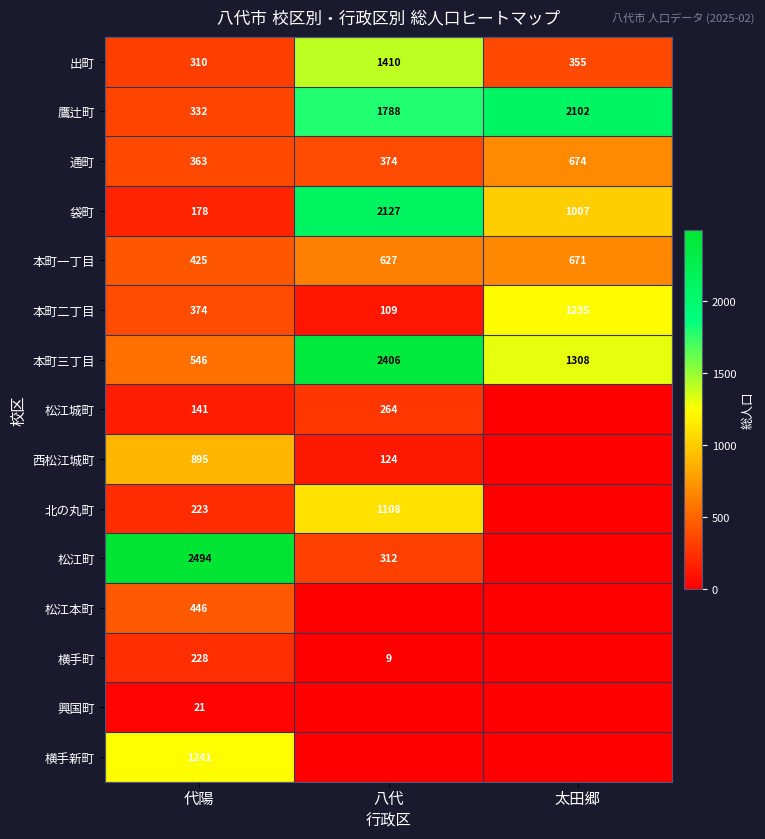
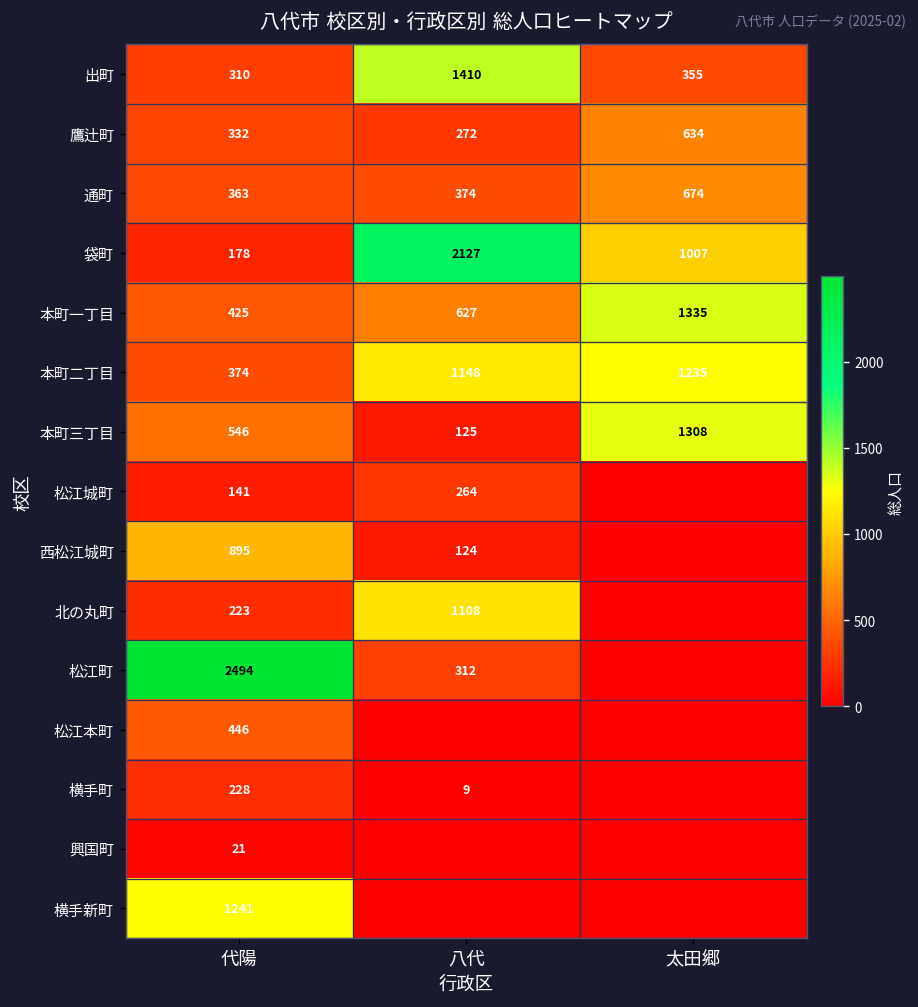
  {
    "出町": {
      "代陽": 310,
      "八代": 1410,
      "太田郷": 355
    },
    "鷹辻町": {
      "代陽": 332,
-     "八代": 1788,
-     "太田郷": 2102
+     "八代": 272,
+     "太田郷": 634
    },
    "通町": {
      "代陽": 363,
      "八代": 374,
      "太田郷": 674
    },
    "袋町": {
      "代陽": 178,
      "八代": 2127,
      "太田郷": 1007
    },
    "本町一丁目": {
      "代陽": 425,
      "八代": 627,
-     "太田郷": 671
+     "太田郷": 1335
    },
    "本町二丁目": {
      "代陽": 374,
-     "八代": 109,
+     "八代": 1148,
      "太田郷": 1235
    },
    "本町三丁目": {
      "代陽": 546,
-     "八代": 2406,
+     "八代": 125,
      "太田郷": 1308
    },
    "松江城町": {
      "代陽": 141,
      "八代": 264
    },
    "西松江城町": {
      "代陽": 895,
      "八代": 124
    },
    "北の丸町": {
      "代陽": 223,
      "八代": 1108
    },
    "松江町": {
      "代陽": 2494,
      "八代": 312
    },
    "松江本町": {
      "代陽": 446
    },
    "横手町": {
      "代陽": 228,
      "八代": 9
    },
    "興国町": {
      "代陽": 21
    },
    "横手新町": {
      "代陽": 1241
    }
  }
